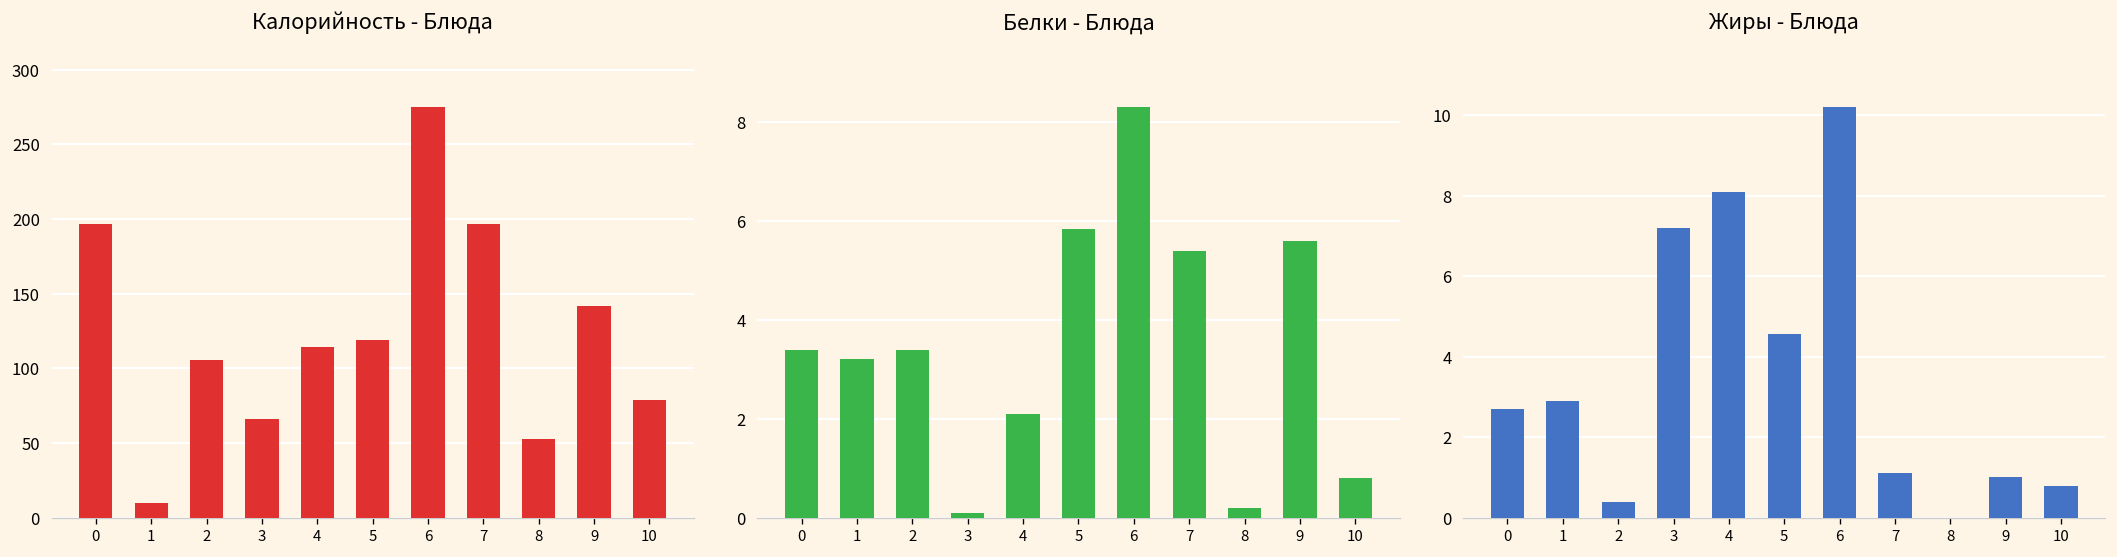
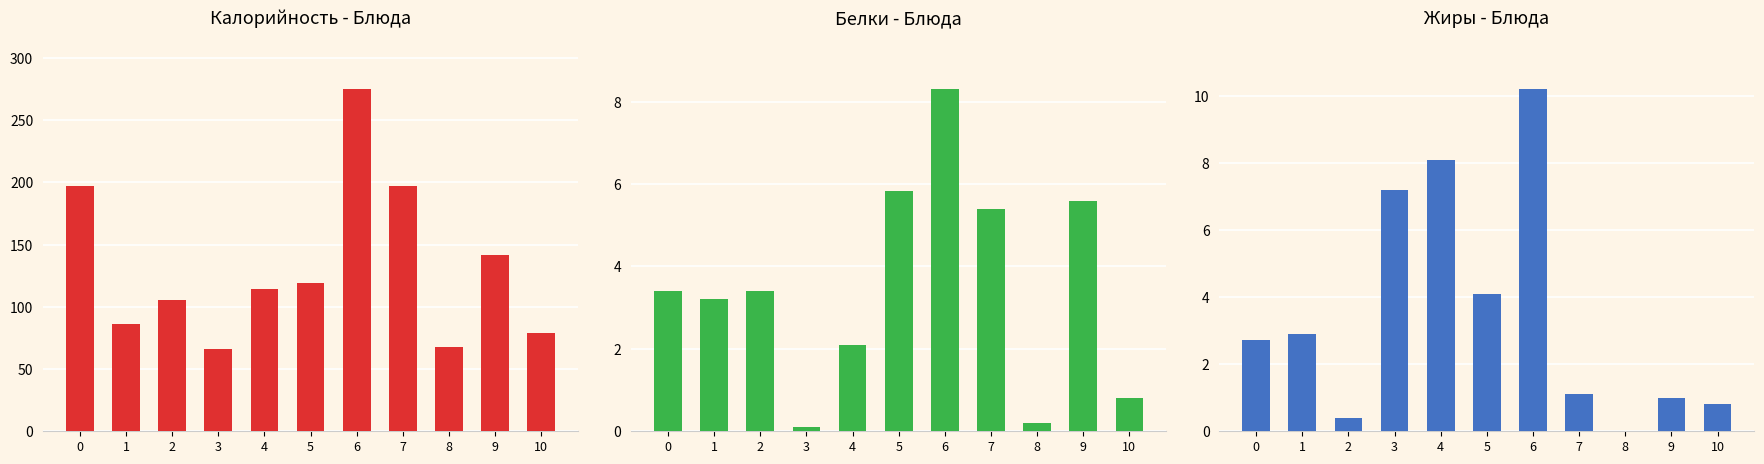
  {
    "Калорийность - Блюда": {
      "0": 197,
-     "1": 10,
+     "1": 86,
      "2": 106,
      "3": 66,
      "4": 114,
      "5": 119,
      "6": 275,
      "7": 197,
-     "8": 53,
+     "8": 68,
      "9": 142,
      "10": 79
    },
    "Белки - Блюда": {
      "0": 3.4,
      "1": 3.2,
      "2": 3.4,
      "3": 0.1,
      "4": 2.1,
      "5": 5.8,
      "6": 8.3,
      "7": 5.4,
      "8": 0.2,
      "9": 5.6,
      "10": 0.8
    },
    "Жиры - Блюда": {
      "0": 2.7,
      "1": 2.9,
      "2": 0.4,
      "3": 7.2,
      "4": 8.1,
-     "5": 4.6,
+     "5": 4.1,
      "6": 10.2,
      "7": 1.1,
      "8": 0.0,
      "9": 1.0,
      "10": 0.8
    }
  }
